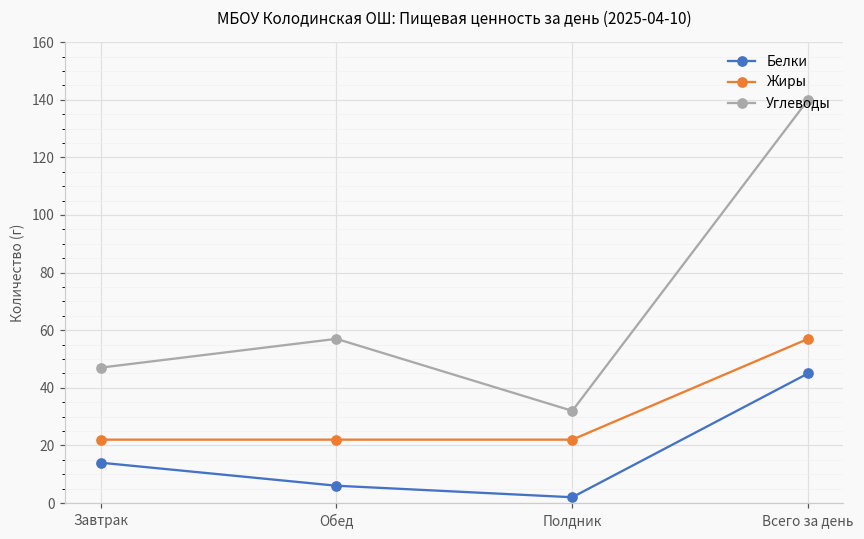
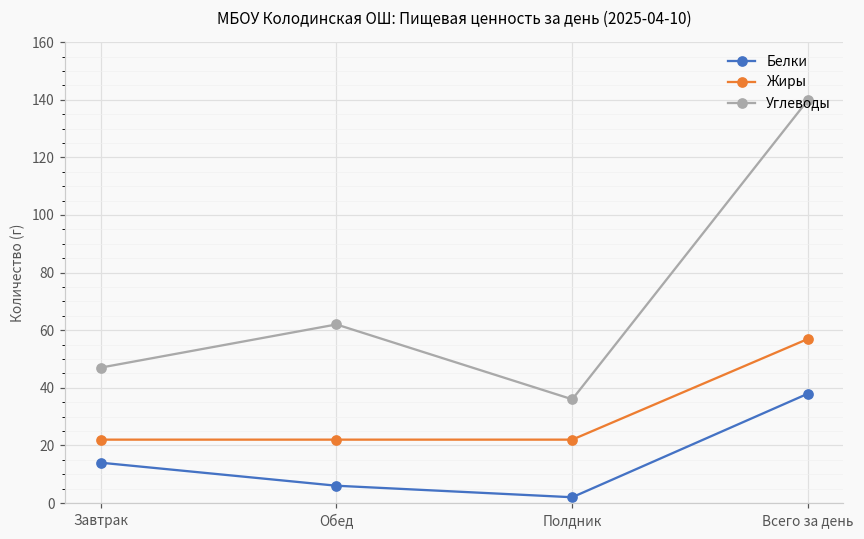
  {
    "Белки": {
      "Завтрак": 14,
      "Обед": 6,
      "Полдник": 2,
-     "Всего за день": 45
+     "Всего за день": 38
    },
    "Жиры": {
      "Завтрак": 22,
      "Обед": 22,
      "Полдник": 22,
      "Всего за день": 57
    },
    "Углеводы": {
      "Завтрак": 47,
-     "Обед": 57,
-     "Полдник": 32,
+     "Обед": 62,
+     "Полдник": 36,
      "Всего за день": 140
    }
  }
